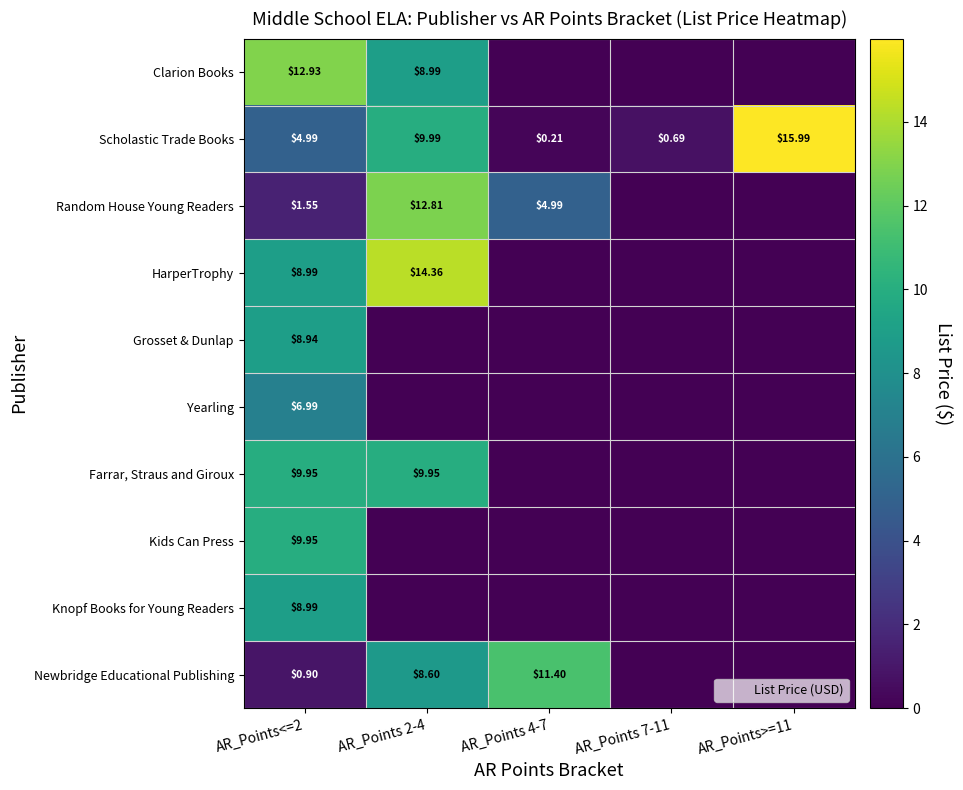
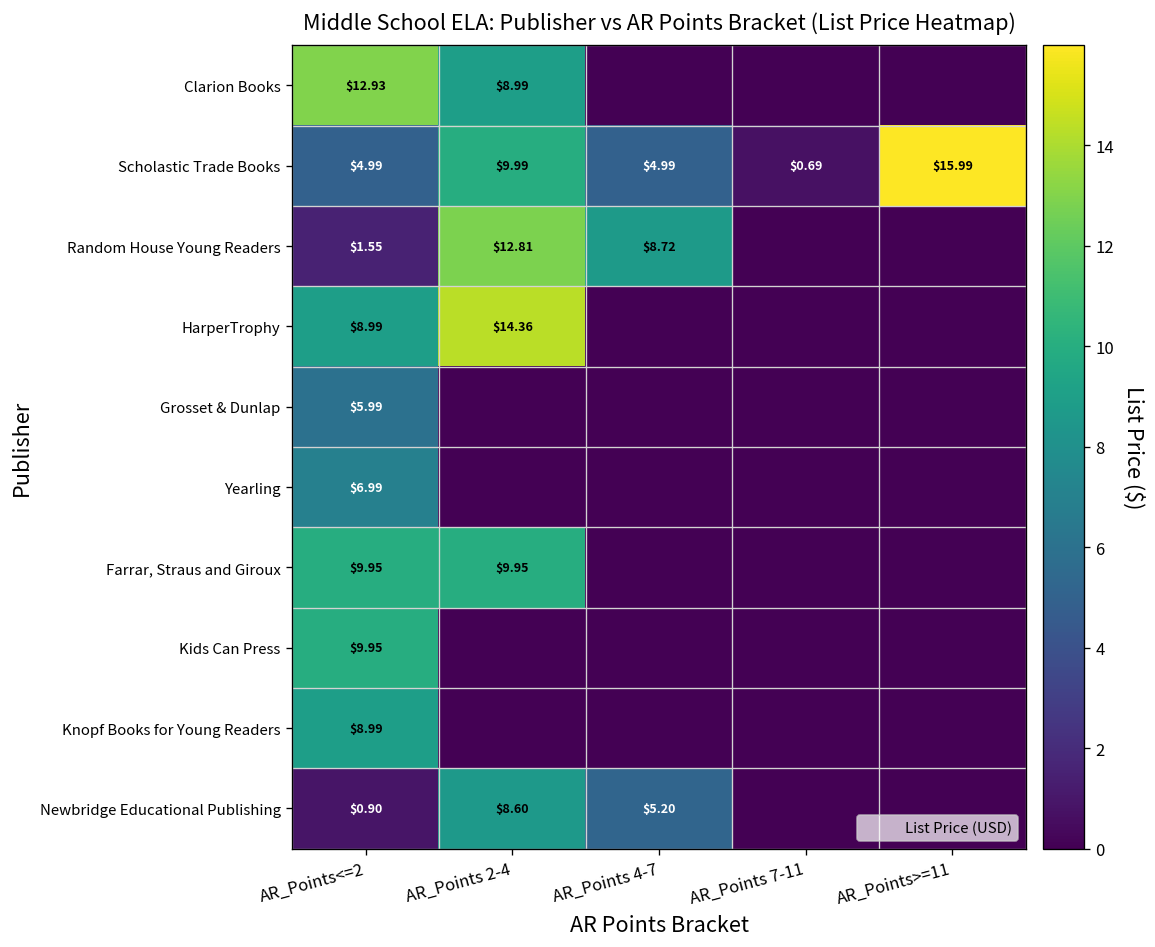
  {
    "Clarion Books": {
      "AR_Points<=2": "$12.93",
      "AR_Points 2-4": "$8.99"
    },
    "Scholastic Trade Books": {
      "AR_Points<=2": "$4.99",
      "AR_Points 2-4": "$9.99",
-     "AR_Points 4-7": "$0.21",
+     "AR_Points 4-7": "$4.99",
      "AR_Points 7-11": "$0.69",
      "AR_Points>=11": "$15.99"
    },
    "Random House Young Readers": {
      "AR_Points<=2": "$1.55",
      "AR_Points 2-4": "$12.81",
-     "AR_Points 4-7": "$4.99"
+     "AR_Points 4-7": "$8.72"
    },
    "HarperTrophy": {
      "AR_Points<=2": "$8.99",
      "AR_Points 2-4": "$14.36"
    },
    "Grosset & Dunlap": {
-     "AR_Points<=2": "$8.94"
+     "AR_Points<=2": "$5.99"
    },
    "Yearling": {
      "AR_Points<=2": "$6.99"
    },
    "Farrar, Straus and Giroux": {
      "AR_Points<=2": "$9.95",
      "AR_Points 2-4": "$9.95"
    },
    "Kids Can Press": {
      "AR_Points<=2": "$9.95"
    },
    "Knopf Books for Young Readers": {
      "AR_Points<=2": "$8.99"
    },
    "Newbridge Educational Publishing": {
      "AR_Points<=2": "$0.90",
      "AR_Points 2-4": "$8.60",
-     "AR_Points 4-7": "$11.40"
+     "AR_Points 4-7": "$5.20"
    }
  }
